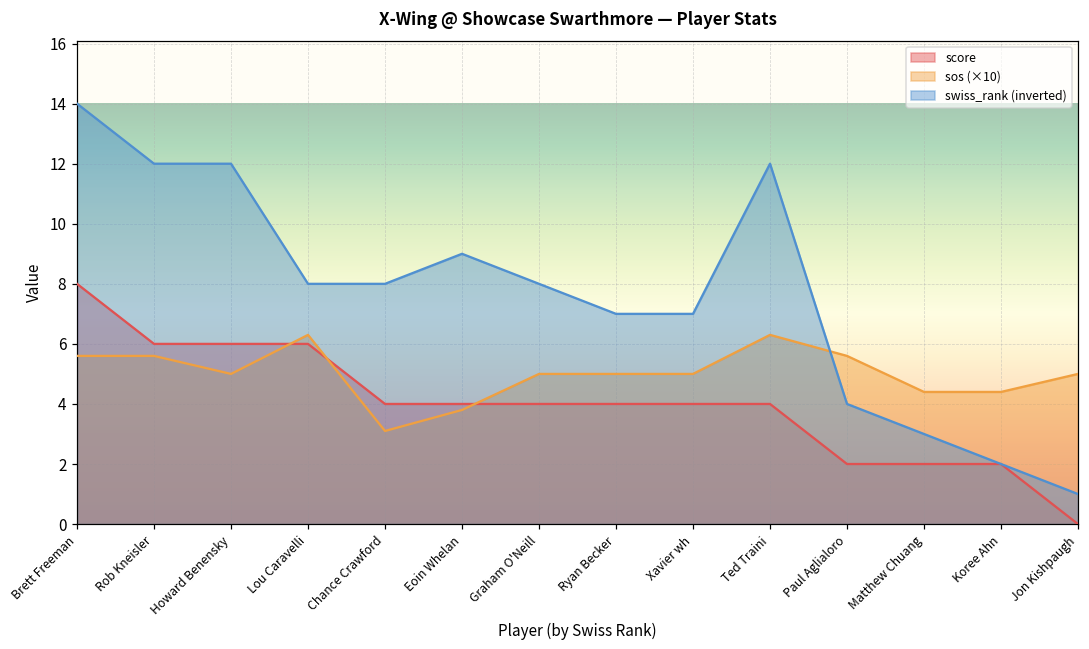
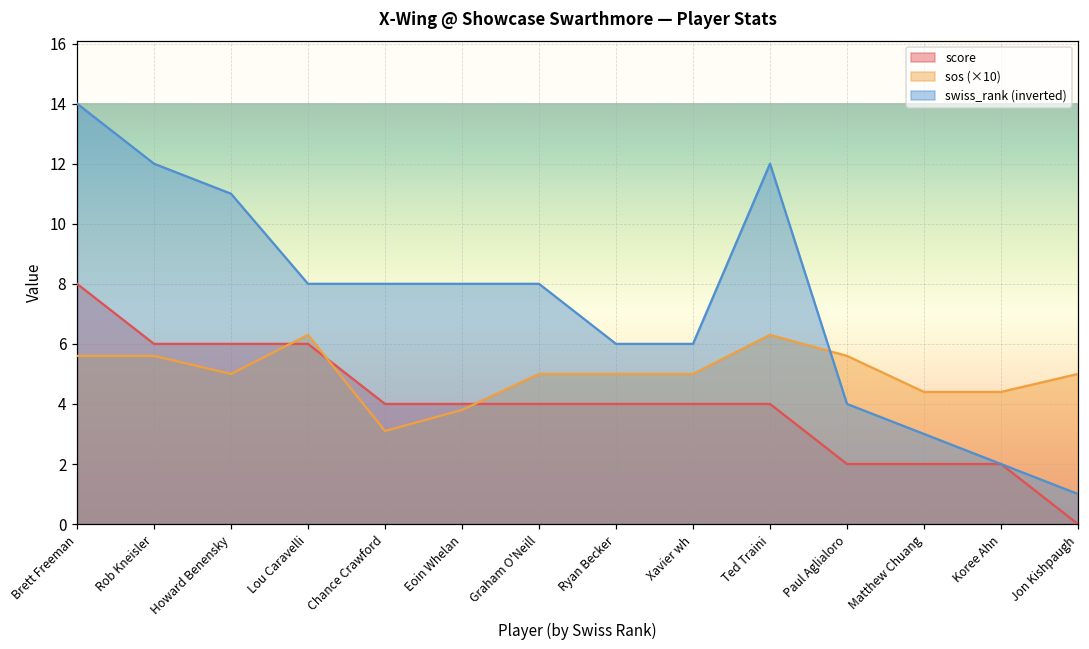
  {
    "swiss_rank (inverted)": {
      "Brett Freeman": 14.0,
      "Rob Kneisler": 12.0,
-     "Howard Benensky": 12.0,
+     "Howard Benensky": 11.0,
      "Lou Caravelli": 8.0,
      "Chance Crawford": 8.0,
-     "Eoin Whelan": 9.0,
+     "Eoin Whelan": 8.0,
      "Graham O'Neill": 8.0,
-     "Ryan Becker": 7.0,
-     "Xavier wh": 7.0,
+     "Ryan Becker": 6.0,
+     "Xavier wh": 6.0,
      "Ted Traini": 12.0,
      "Paul Aglialoro": 4.0,
      "Matthew Chuang": 3.0,
      "Jon Kishpaugh": 1.0
    }
  }
